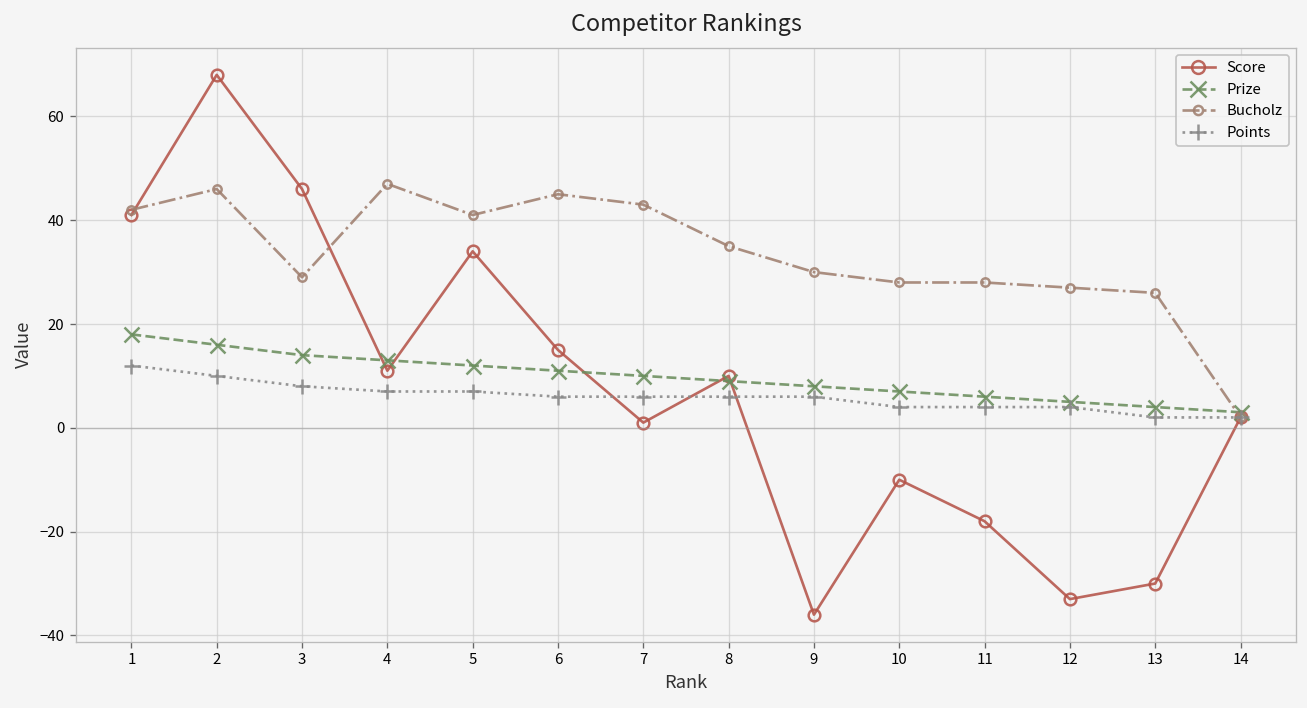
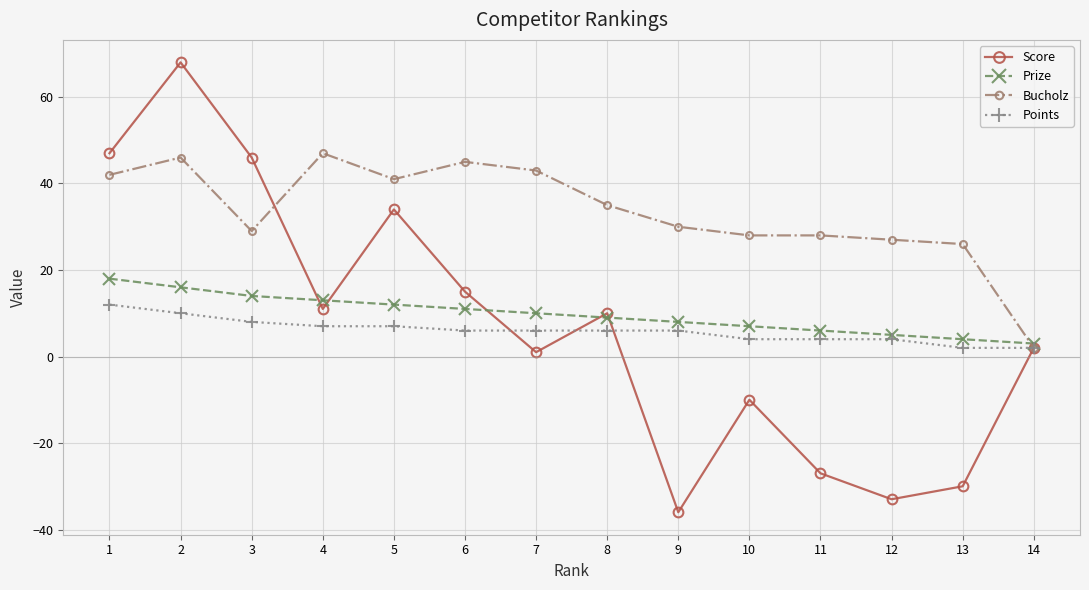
  {
    "Score": {
-     "1": 41,
+     "1": 47,
      "2": 68,
      "3": 46,
      "4": 11,
      "5": 34,
      "6": 15,
      "7": 1,
      "8": 10,
      "9": -36,
      "10": -10,
-     "11": -18,
+     "11": -27,
      "12": -33,
      "13": -30
    }
  }
